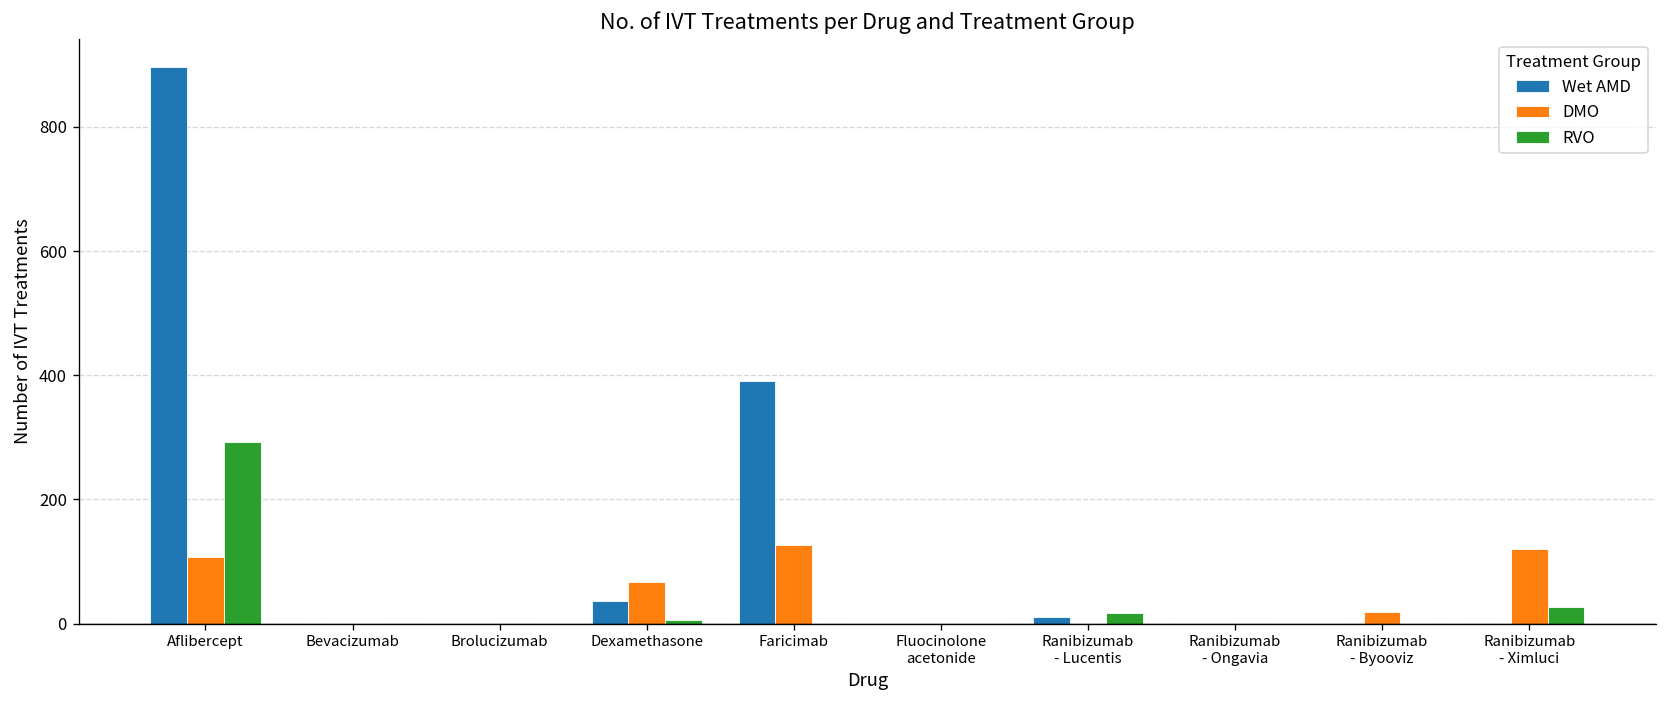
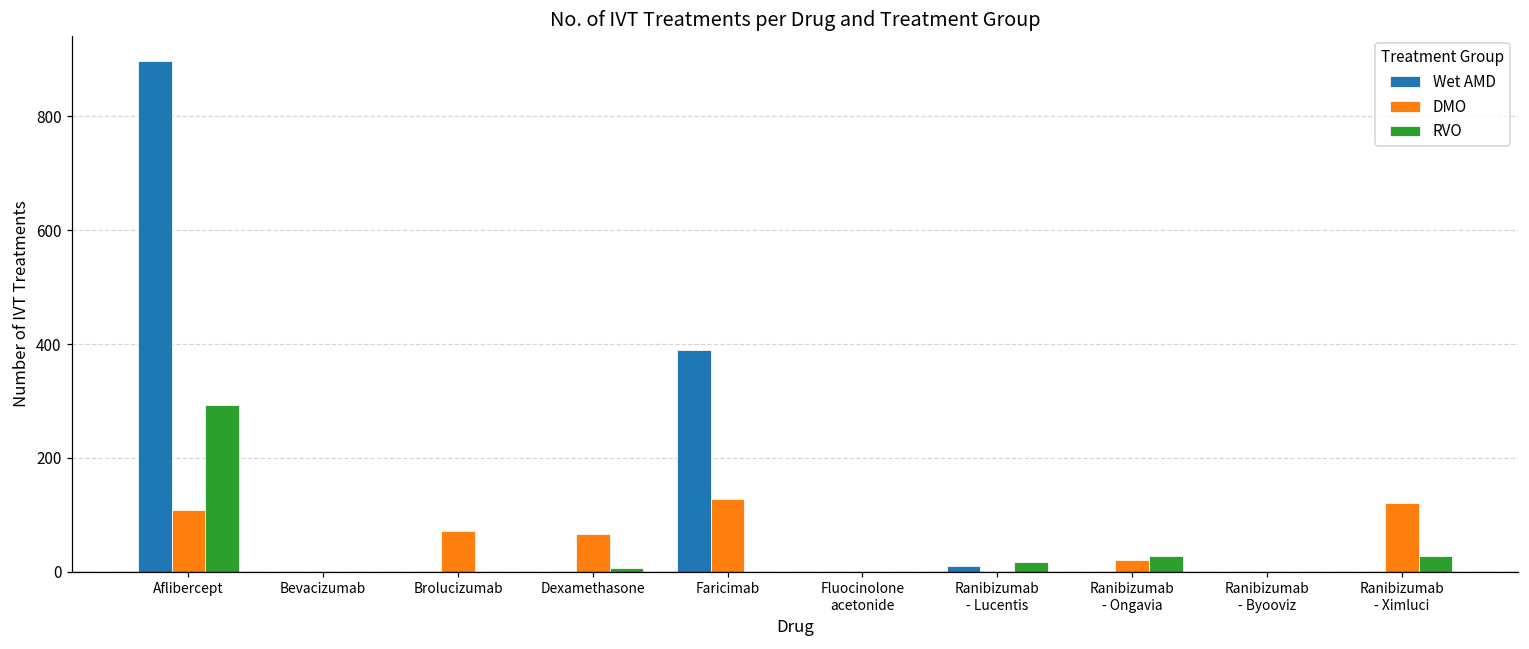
  {
    "Wet AMD": {
      "Aflibercept": 900,
      "Bevacizumab": 0,
      "Brolucizumab": 0,
-     "Dexamethasone": 40,
+     "Dexamethasone": 0,
      "Faricimab": 390,
      "Fluocinolone acetonide": 0,
      "Ranibizumab - Lucentis": 10,
      "Ranibizumab - Ongavia": 0,
      "Ranibizumab - Byooviz": 0,
      "Ranibizumab - Ximluci": 0
    },
    "DMO": {
      "Aflibercept": 110,
      "Bevacizumab": 0,
-     "Brolucizumab": 0,
+     "Brolucizumab": 70,
      "Dexamethasone": 70,
      "Faricimab": 130,
      "Fluocinolone acetonide": 0,
      "Ranibizumab - Lucentis": 0,
-     "Ranibizumab - Ongavia": 0,
-     "Ranibizumab - Byooviz": 20,
+     "Ranibizumab - Ongavia": 20,
+     "Ranibizumab - Byooviz": 0,
      "Ranibizumab - Ximluci": 120
    },
    "RVO": {
      "Aflibercept": 290,
      "Bevacizumab": 0,
      "Brolucizumab": 0,
      "Dexamethasone": 10,
      "Faricimab": 0,
      "Fluocinolone acetonide": 0,
      "Ranibizumab - Lucentis": 20,
-     "Ranibizumab - Ongavia": 0,
+     "Ranibizumab - Ongavia": 30,
      "Ranibizumab - Byooviz": 0,
      "Ranibizumab - Ximluci": 30
    }
  }
